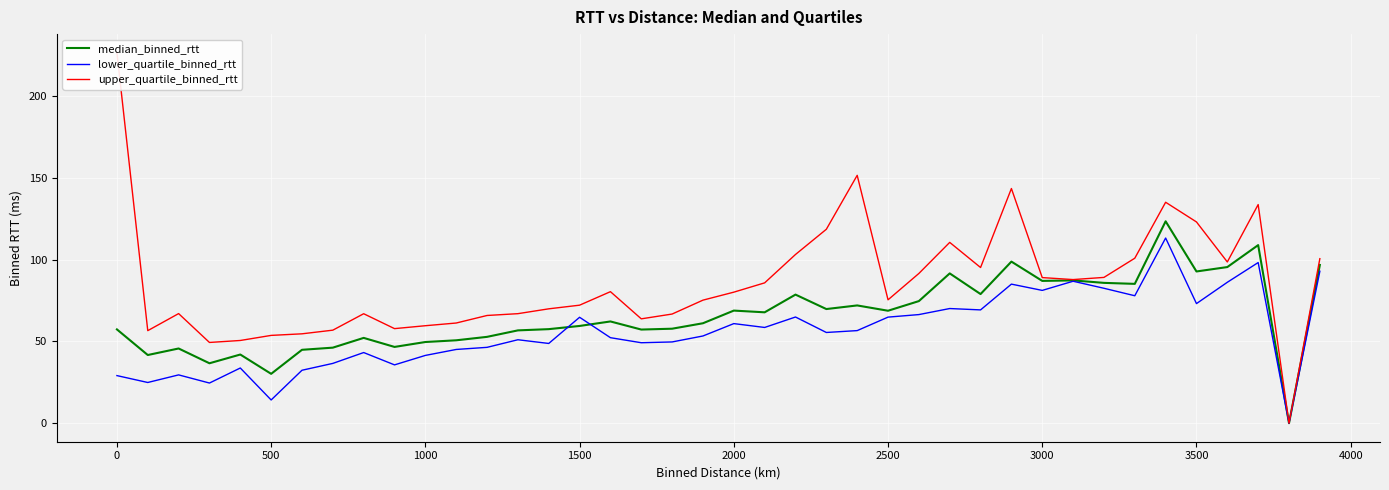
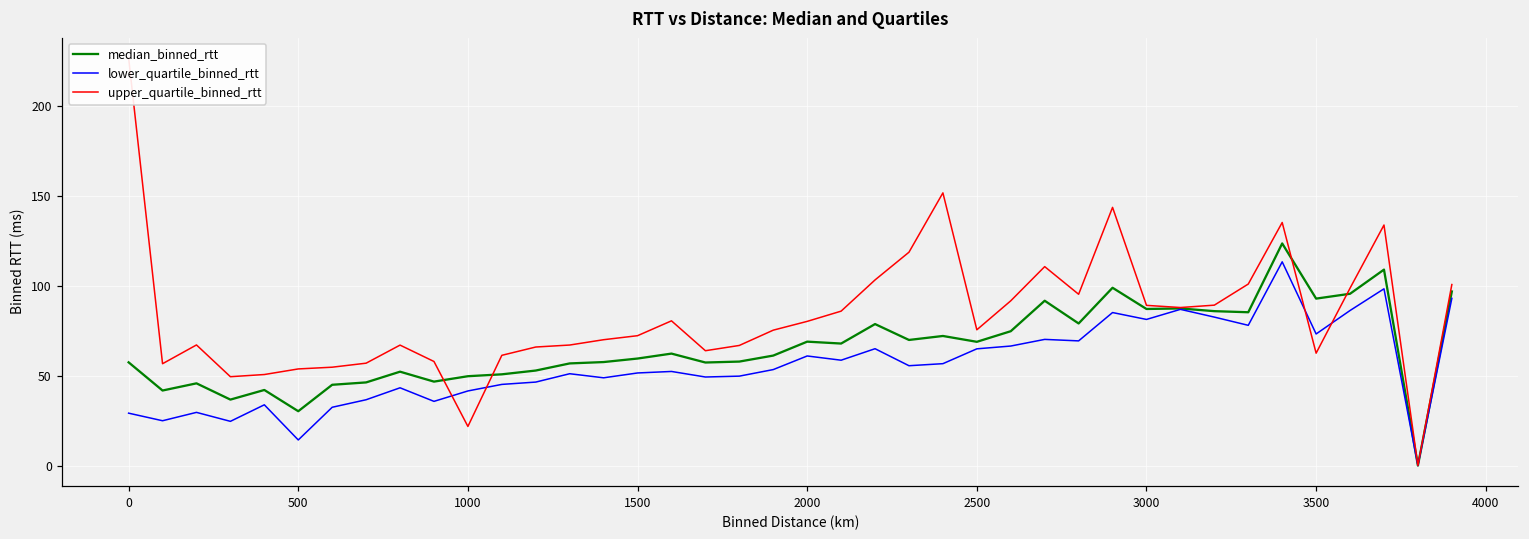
  {
    "median_binned_rtt": {
      "0": 57,
      "500": 30,
      "1000": 50,
      "1500": 59,
      "2000": 69,
      "2500": 69,
      "3000": 87,
      "3500": 93
    },
    "lower_quartile_binned_rtt": {
      "0": 29,
      "500": 14,
      "1000": 41,
-     "1500": 65,
+     "1500": 51,
      "2000": 61,
      "2500": 65,
      "3000": 81,
      "3500": 73
    },
    "upper_quartile_binned_rtt": {
      "500": 54,
-     "1000": 60,
+     "1000": 22,
      "1500": 72,
      "2000": 80,
      "2500": 75,
      "3000": 89,
-     "3500": 123
+     "3500": 62
    }
  }
